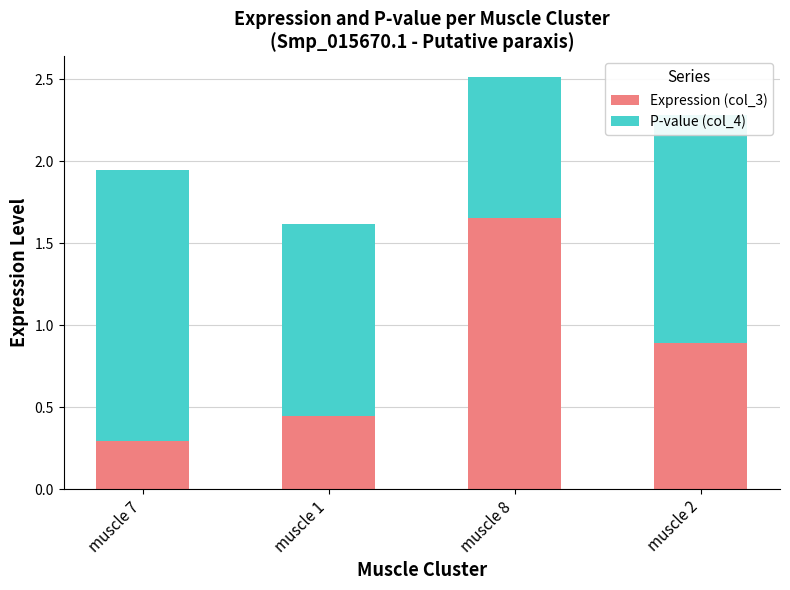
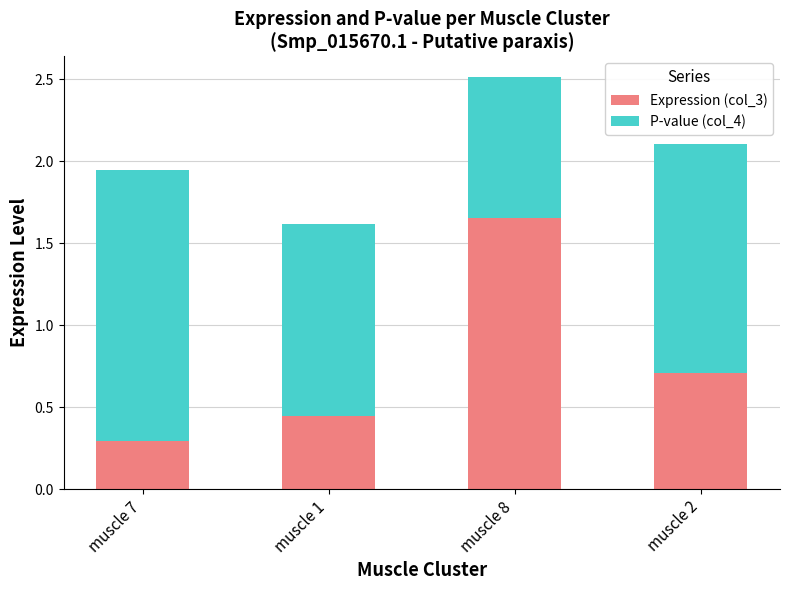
  {
    "Expression (col_3)": {
      "muscle 7": 0.29,
      "muscle 1": 0.45,
      "muscle 8": 1.66,
-     "muscle 2": 0.89
+     "muscle 2": 0.71
    },
    "P-value (col_4)": {
      "muscle 7": 1.66,
      "muscle 1": 1.17,
      "muscle 8": 0.86
    }
  }
